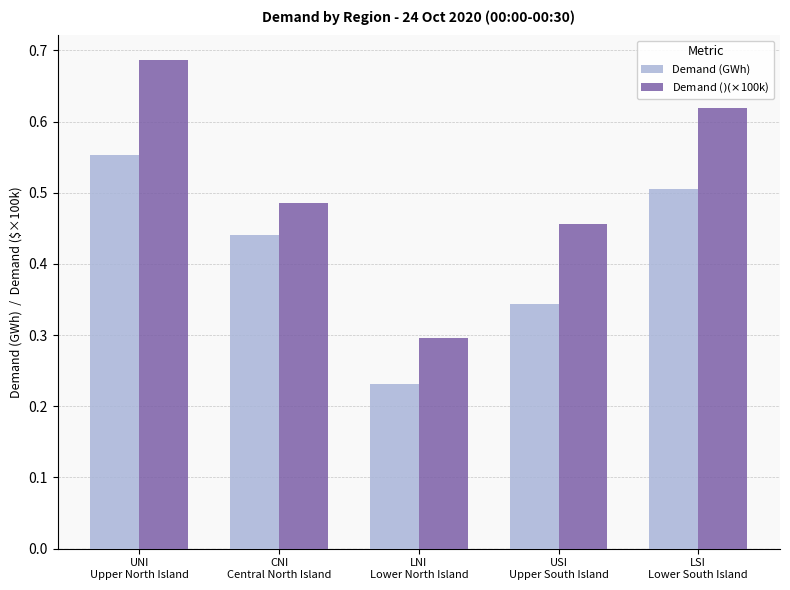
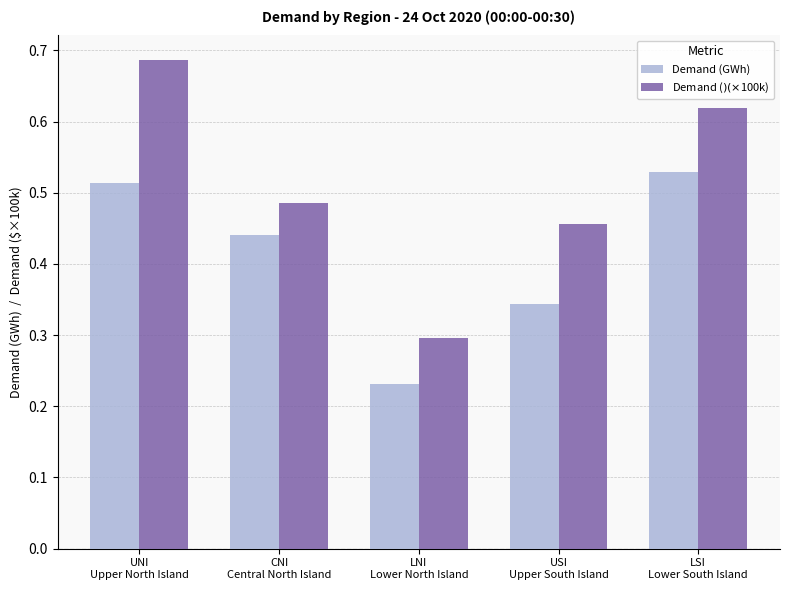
  {
    "Demand (GWh)": {
-     "UNI Upper North Island": 0.55,
+     "UNI Upper North Island": 0.51,
      "CNI Central North Island": 0.44,
      "LNI Lower North Island": 0.23,
      "USI Upper South Island": 0.34,
-     "LSI Lower South Island": 0.51
+     "LSI Lower South Island": 0.53
    }
  }
